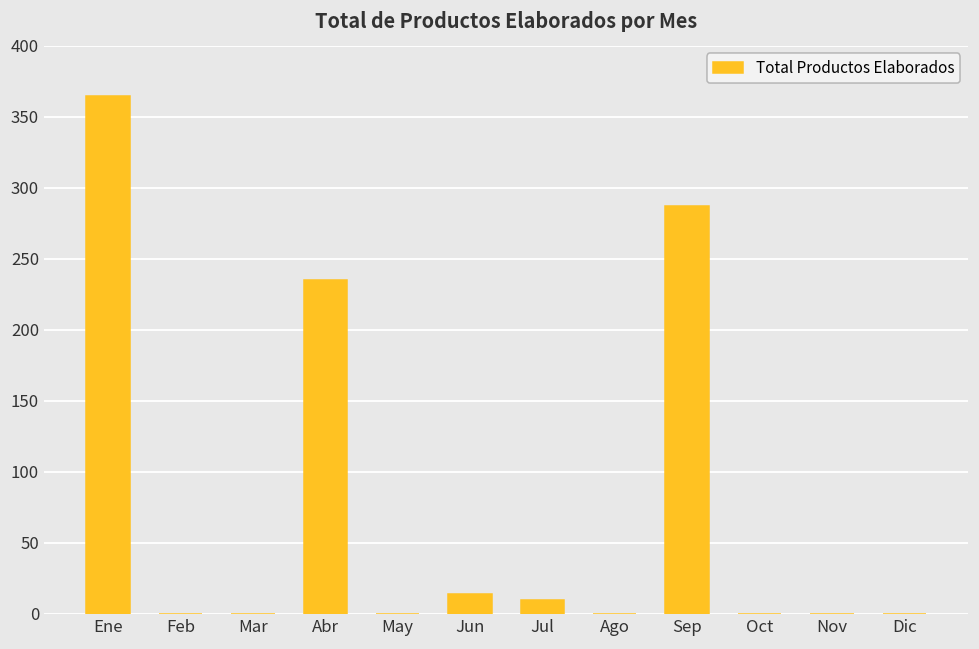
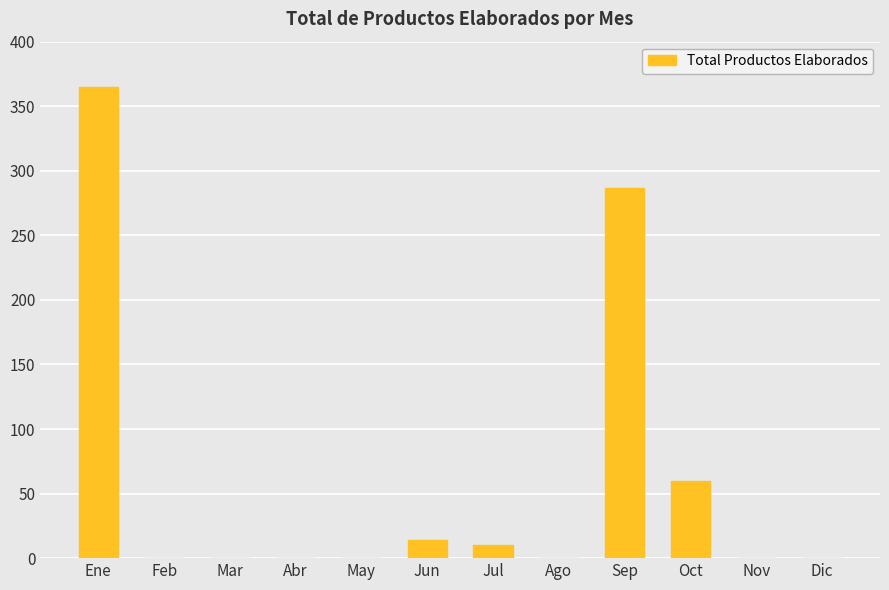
  {
    "Ene": 365,
    "Feb": 0,
    "Mar": 0,
-   "Abr": 235,
+   "Abr": 0,
    "May": 0,
    "Jun": 14,
    "Jul": 10,
    "Ago": 0,
    "Sep": 287,
-   "Oct": 0,
+   "Oct": 60,
    "Nov": 0,
    "Dic": 0
  }
